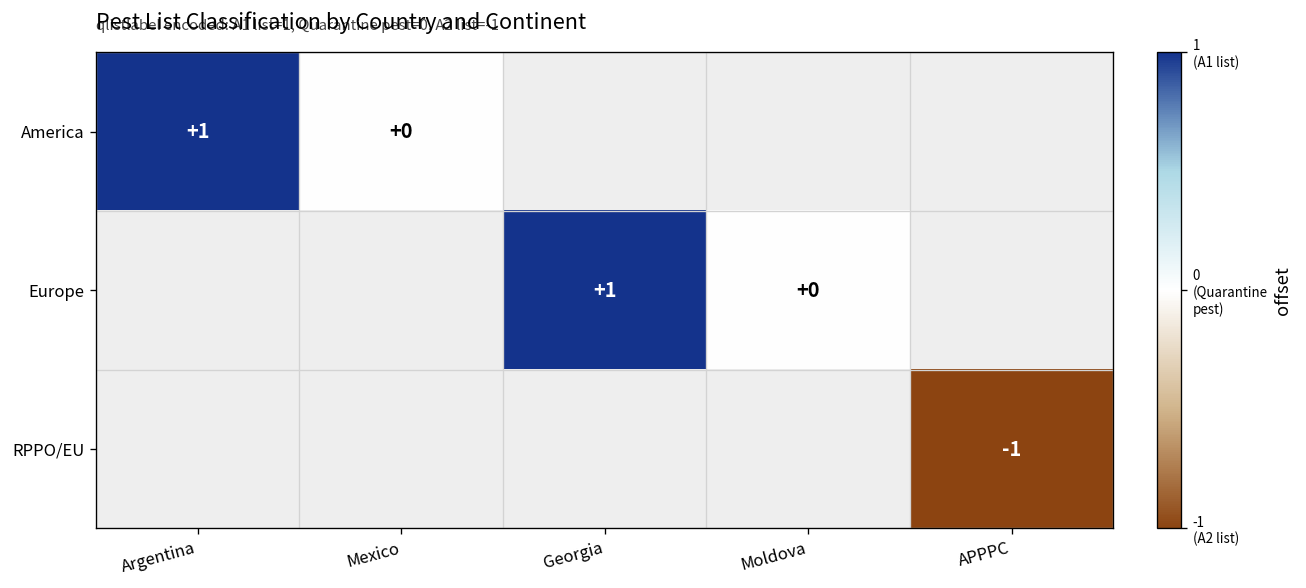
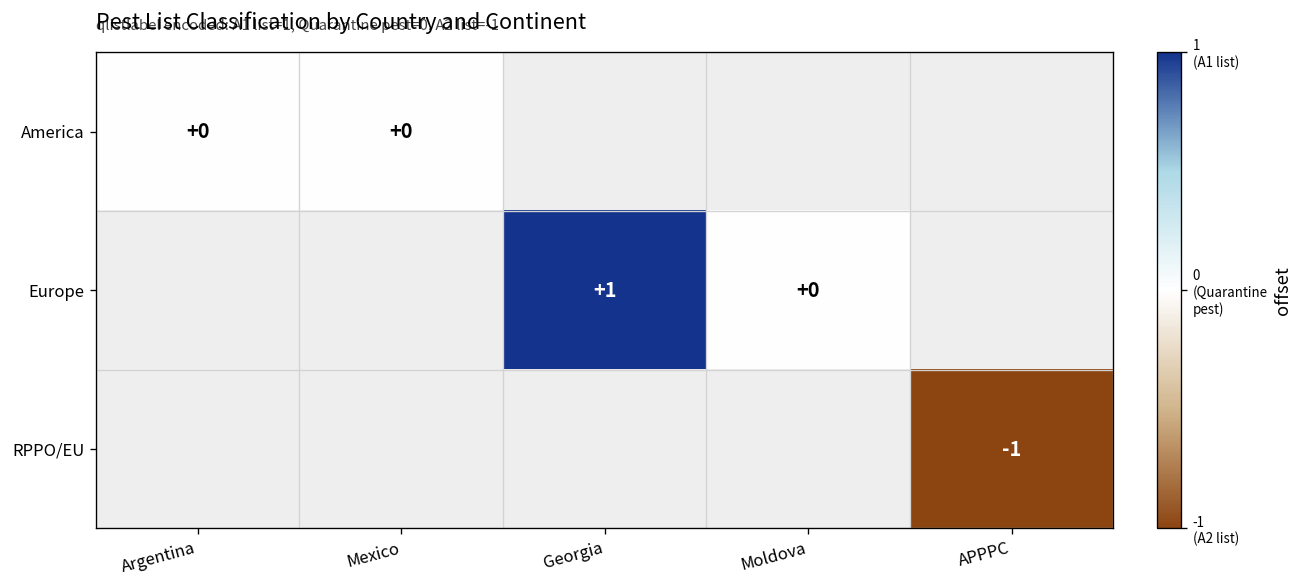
  {
    "America": {
-     "Argentina": "+1",
+     "Argentina": "+0",
      "Mexico": "+0"
    },
    "Europe": {
      "Georgia": "+1",
      "Moldova": "+0"
    },
    "RPPO/EU": {
      "APPPC": "-1"
    }
  }
